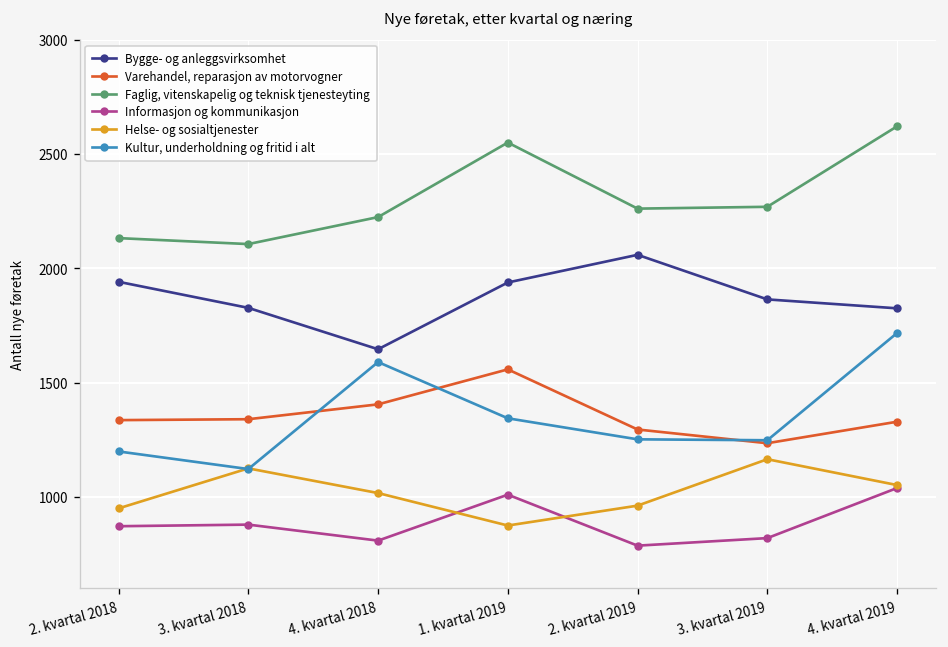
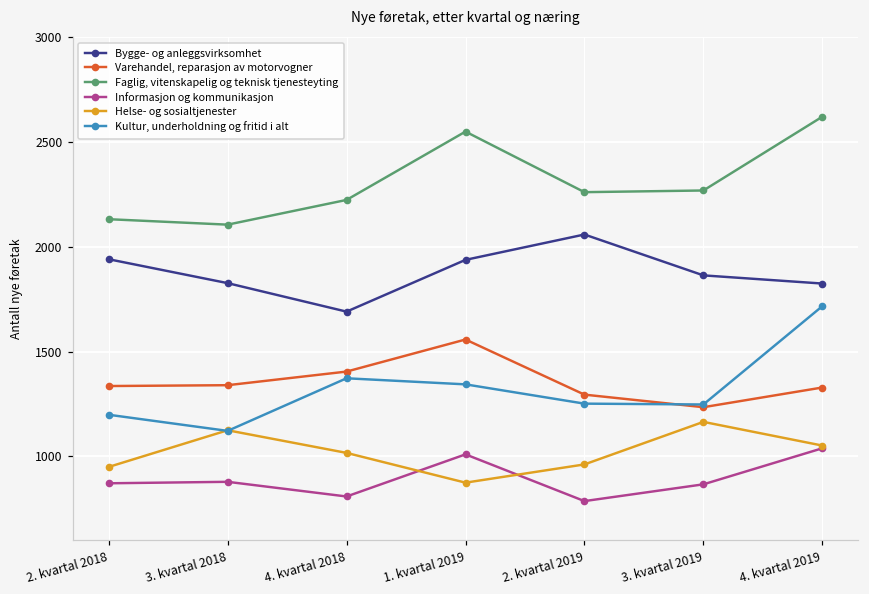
  {
    "Bygge- og anleggsvirksomhet": {
      "2. kvartal 2018": 1940,
      "3. kvartal 2018": 1830,
-     "4. kvartal 2018": 1650,
+     "4. kvartal 2018": 1690,
      "1. kvartal 2019": 1940,
      "2. kvartal 2019": 2060,
      "3. kvartal 2019": 1860,
      "4. kvartal 2019": 1830
    },
    "Varehandel, reparasjon av motorvogner": {
      "2. kvartal 2018": 1340,
      "3. kvartal 2018": 1340,
      "4. kvartal 2018": 1410,
      "1. kvartal 2019": 1560,
      "2. kvartal 2019": 1300,
      "4. kvartal 2019": 1330
    },
    "Faglig, vitenskapelig og teknisk tjenesteyting": {
      "2. kvartal 2018": 2130,
      "3. kvartal 2018": 2110,
      "4. kvartal 2018": 2220,
      "1. kvartal 2019": 2550,
      "2. kvartal 2019": 2260,
      "3. kvartal 2019": 2270,
      "4. kvartal 2019": 2620
    },
    "Informasjon og kommunikasjon": {
      "2. kvartal 2018": 870,
      "3. kvartal 2018": 880,
      "4. kvartal 2018": 810,
      "1. kvartal 2019": 1010,
      "2. kvartal 2019": 790,
-     "3. kvartal 2019": 820
+     "3. kvartal 2019": 870
    },
    "Helse- og sosialtjenester": {
      "2. kvartal 2018": 950,
      "4. kvartal 2018": 1020,
      "1. kvartal 2019": 880,
      "2. kvartal 2019": 960,
      "3. kvartal 2019": 1170
    },
    "Kultur, underholdning og fritid i alt": {
      "2. kvartal 2018": 1200,
-     "4. kvartal 2018": 1590,
+     "4. kvartal 2018": 1370,
      "1. kvartal 2019": 1340,
      "2. kvartal 2019": 1250,
      "4. kvartal 2019": 1720
    }
  }
